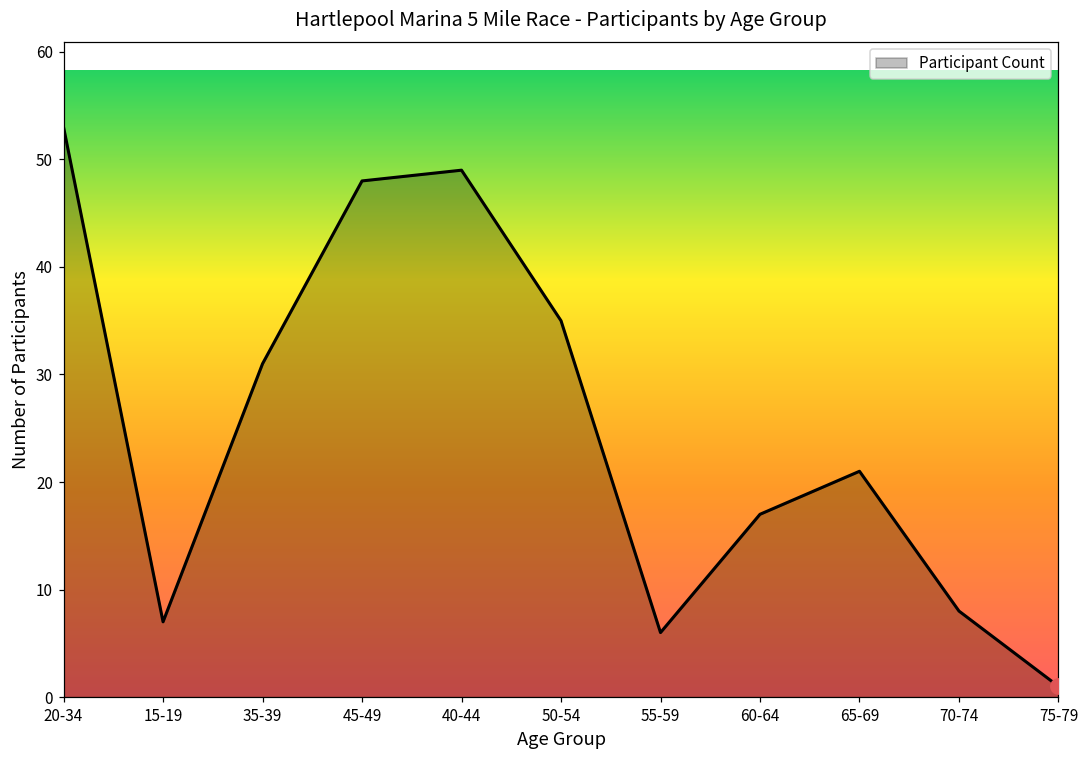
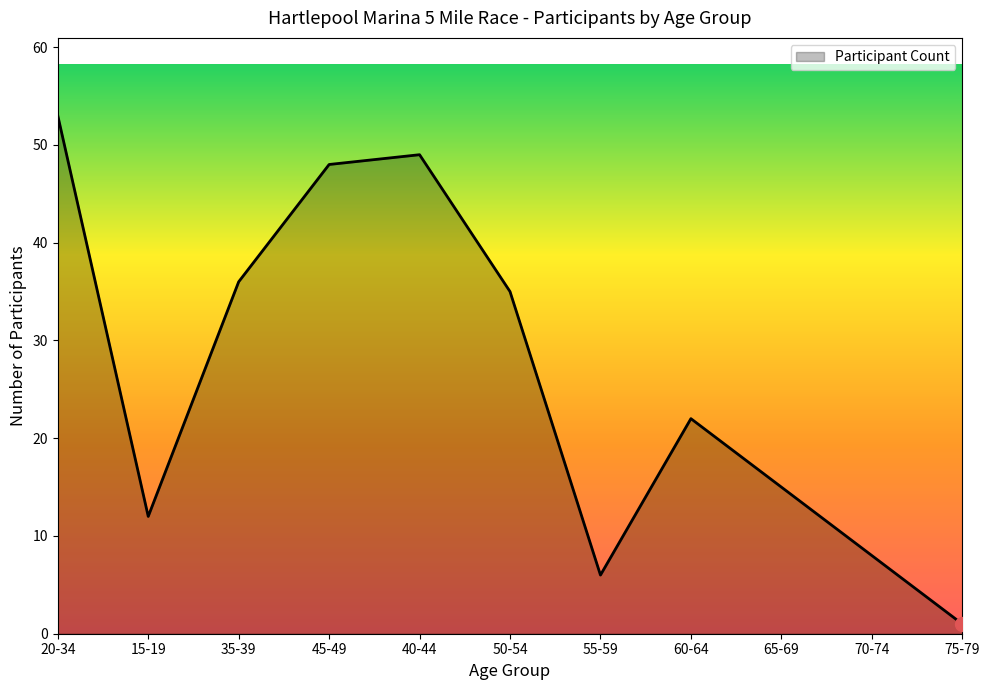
  {
    "Participant Count": {
      "20-34": 53,
-     "15-19": 7,
-     "35-39": 31,
+     "15-19": 12,
+     "35-39": 36,
      "45-49": 48,
      "40-44": 49,
      "50-54": 35,
      "55-59": 6,
-     "60-64": 17,
-     "65-69": 21,
+     "60-64": 22,
+     "65-69": 15,
      "70-74": 8
    }
  }
